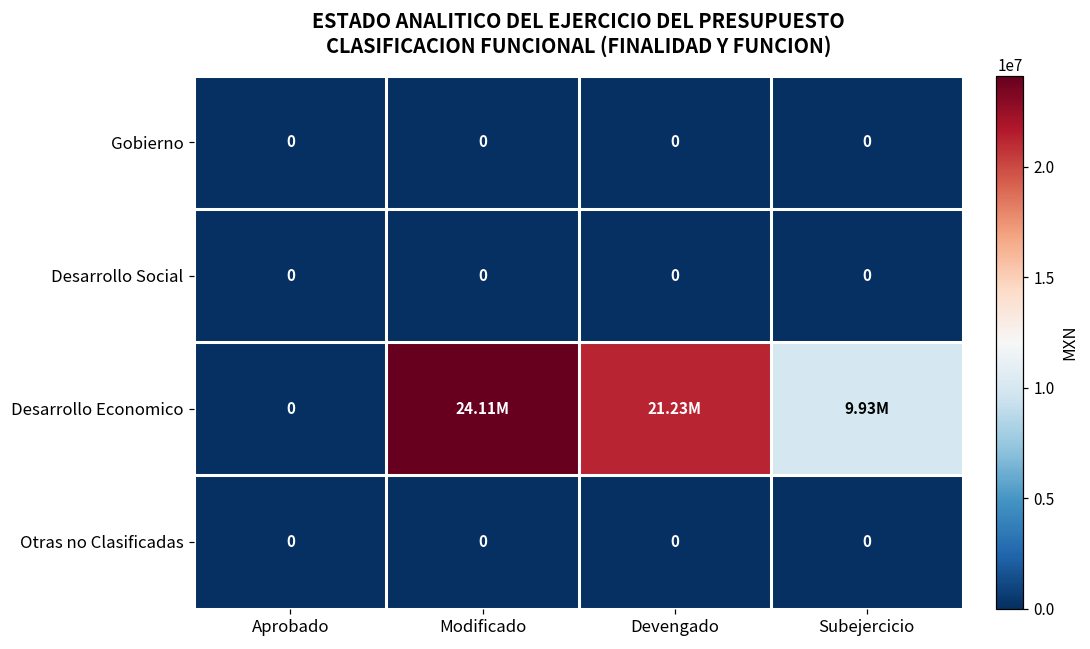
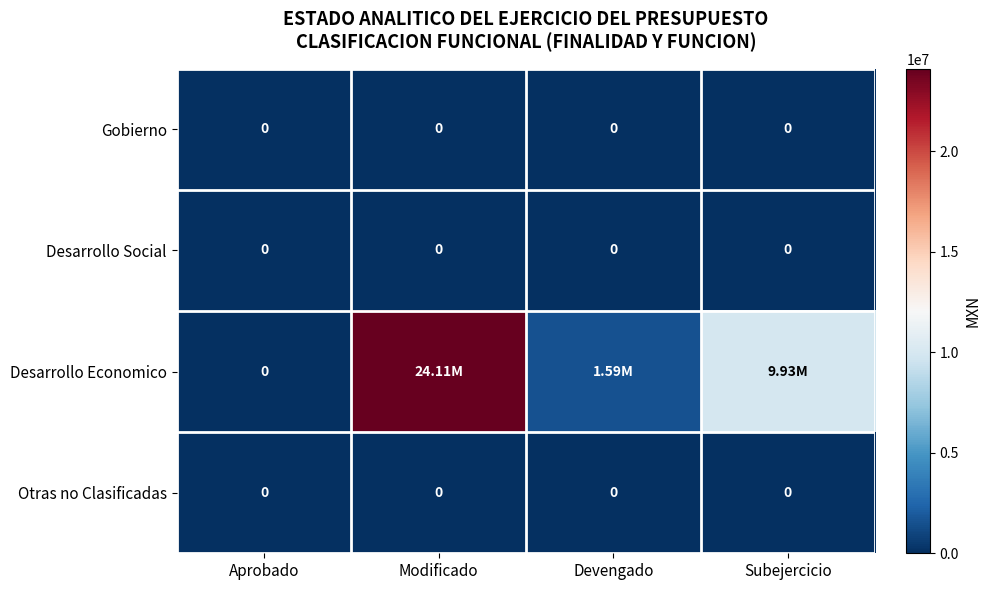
  {
    "Gobierno": {
      "Aprobado": "0",
      "Modificado": "0",
      "Devengado": "0",
      "Subejercicio": "0"
    },
    "Desarrollo Social": {
      "Aprobado": "0",
      "Modificado": "0",
      "Devengado": "0",
      "Subejercicio": "0"
    },
    "Desarrollo Economico": {
      "Aprobado": "0",
      "Modificado": "24.11M",
-     "Devengado": "21.23M",
+     "Devengado": "1.59M",
      "Subejercicio": "9.93M"
    },
    "Otras no Clasificadas": {
      "Aprobado": "0",
      "Modificado": "0",
      "Devengado": "0",
      "Subejercicio": "0"
    }
  }
